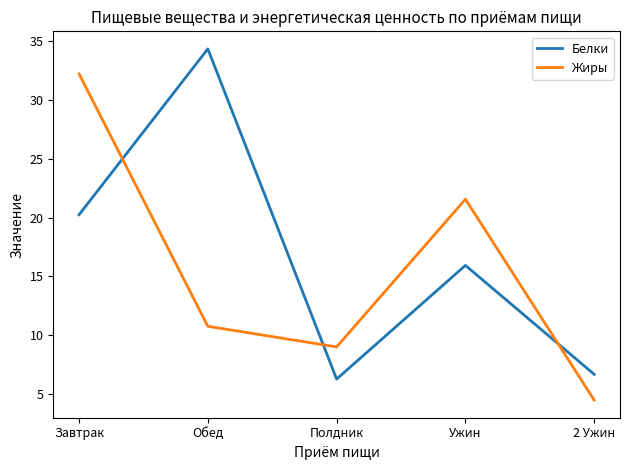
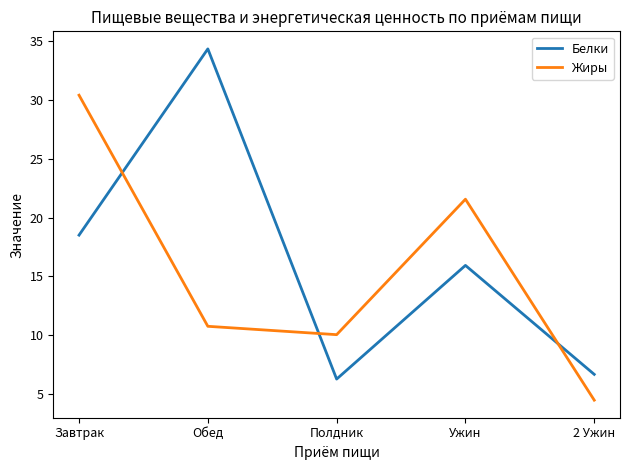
  {
    "Белки": {
-     "Завтрак": 20.2,
+     "Завтрак": 18.5,
      "Обед": 34.3,
      "Полдник": 6.3,
      "Ужин": 15.9,
      "2 Ужин": 6.7
    },
    "Жиры": {
-     "Завтрак": 32.2,
+     "Завтрак": 30.4,
      "Обед": 10.8,
-     "Полдник": 9.0,
+     "Полдник": 10.1,
      "Ужин": 21.6,
      "2 Ужин": 4.5
    }
  }
